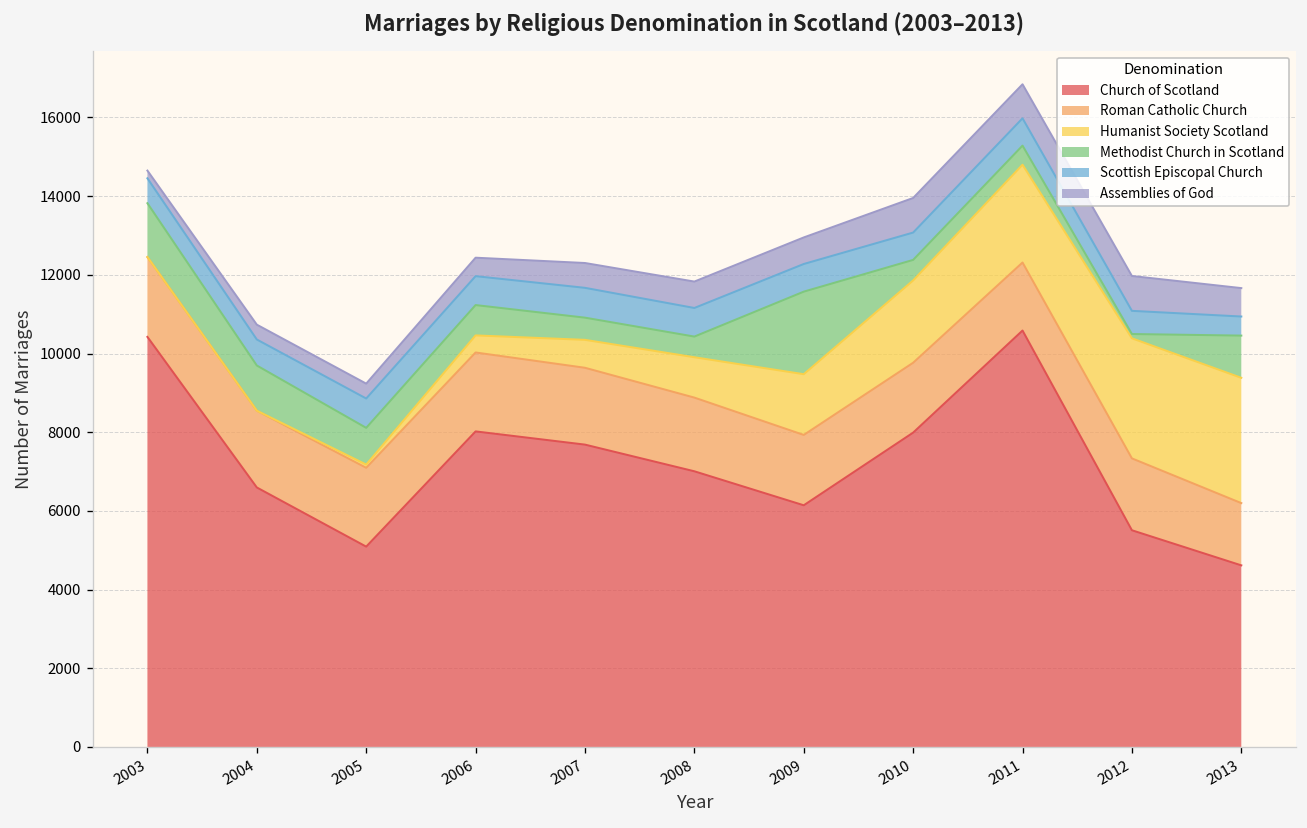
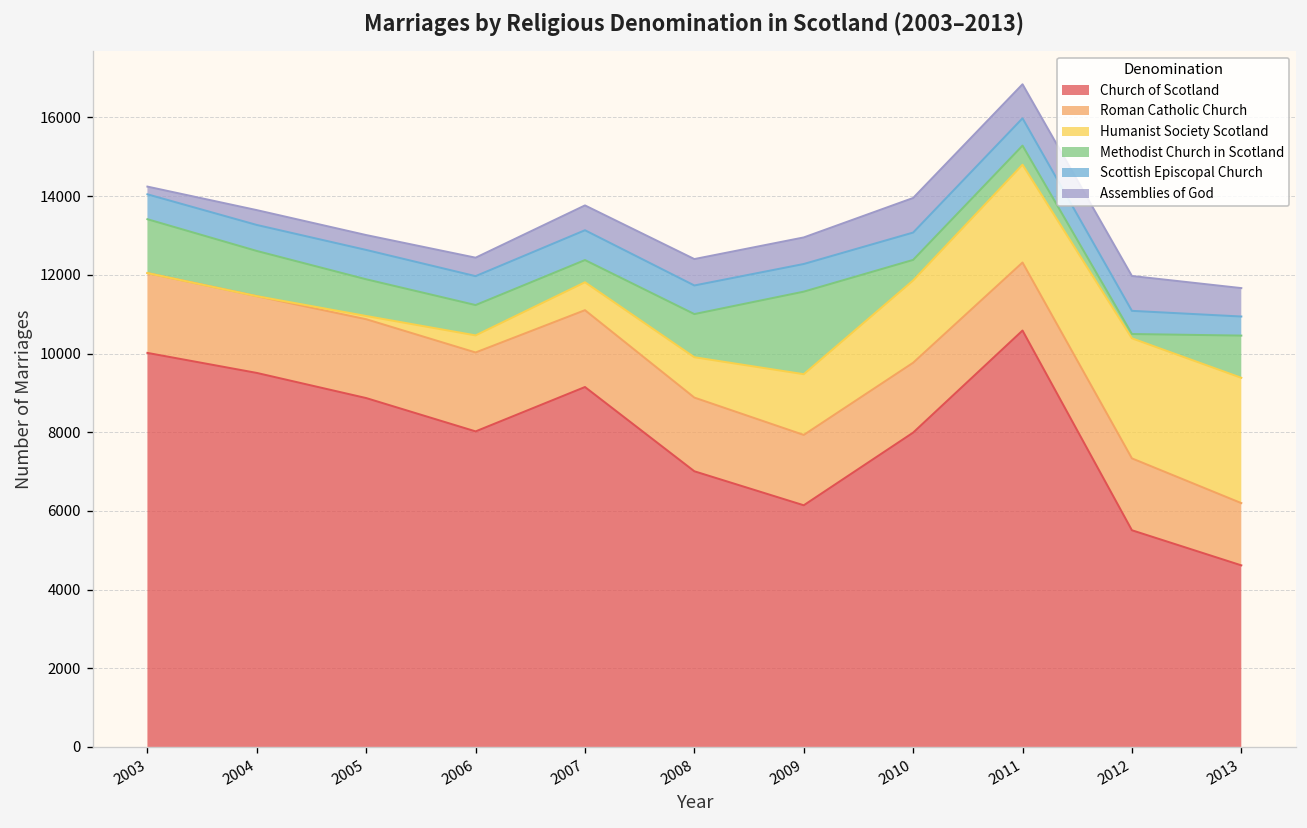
  {
    "Church of Scotland": {
-     "2003": 10400,
-     "2004": 6600,
-     "2005": 5100,
+     "2003": 10000,
+     "2004": 9500,
+     "2005": 8900,
      "2006": 8000,
-     "2007": 7700,
+     "2007": 9100,
      "2008": 7000,
      "2009": 6100,
      "2010": 8000,
      "2011": 10600,
      "2012": 5500,
      "2013": 4600
    },
    "Methodist Church in Scotland": {
      "2003": 1400,
      "2004": 1100,
      "2005": 900,
      "2006": 800,
      "2007": 600,
-     "2008": 500,
+     "2008": 1100,
      "2009": 2100,
      "2010": 500,
      "2011": 500,
      "2012": 100,
      "2013": 1100
    }
  }
